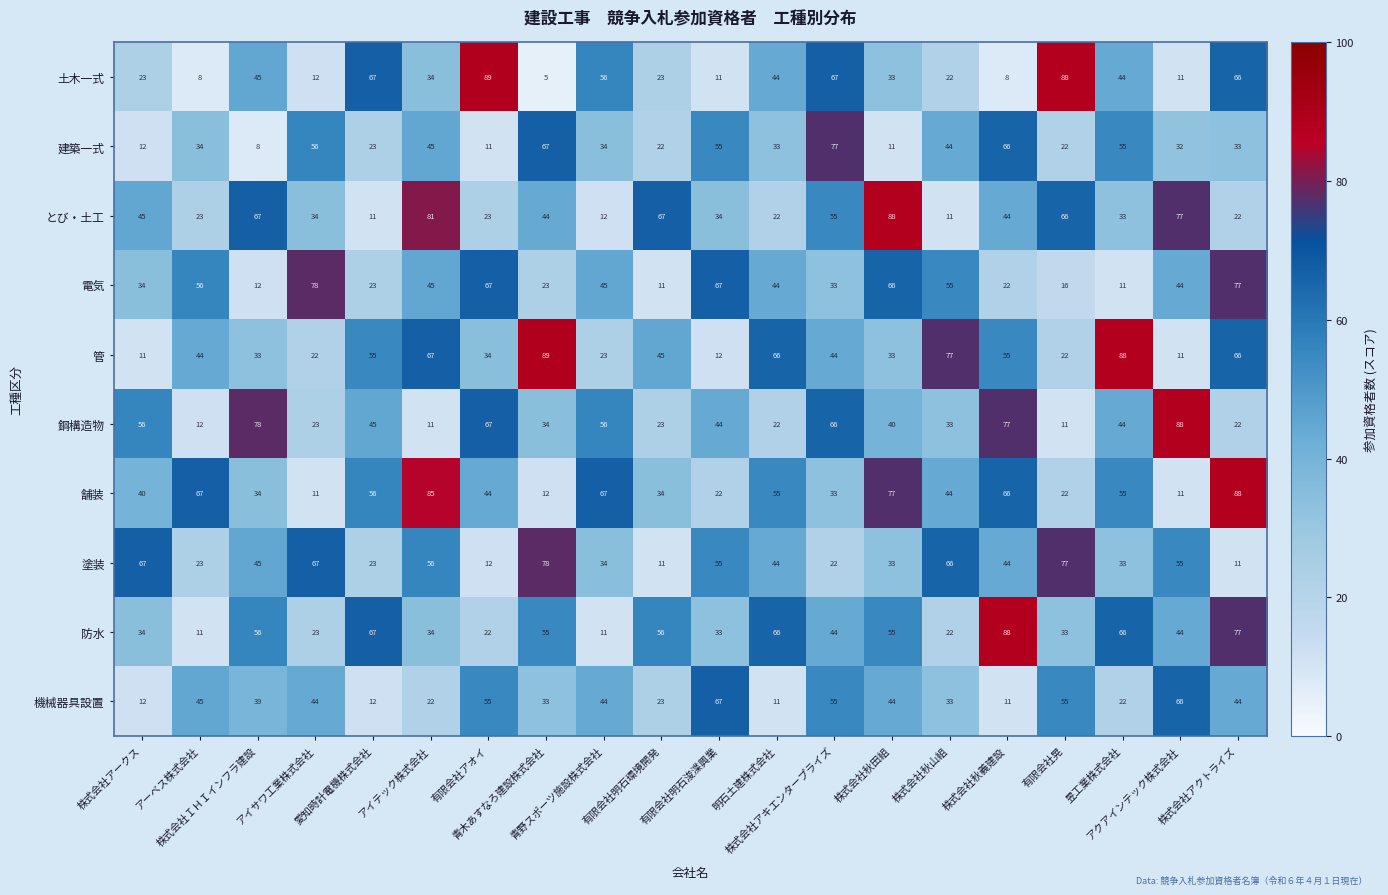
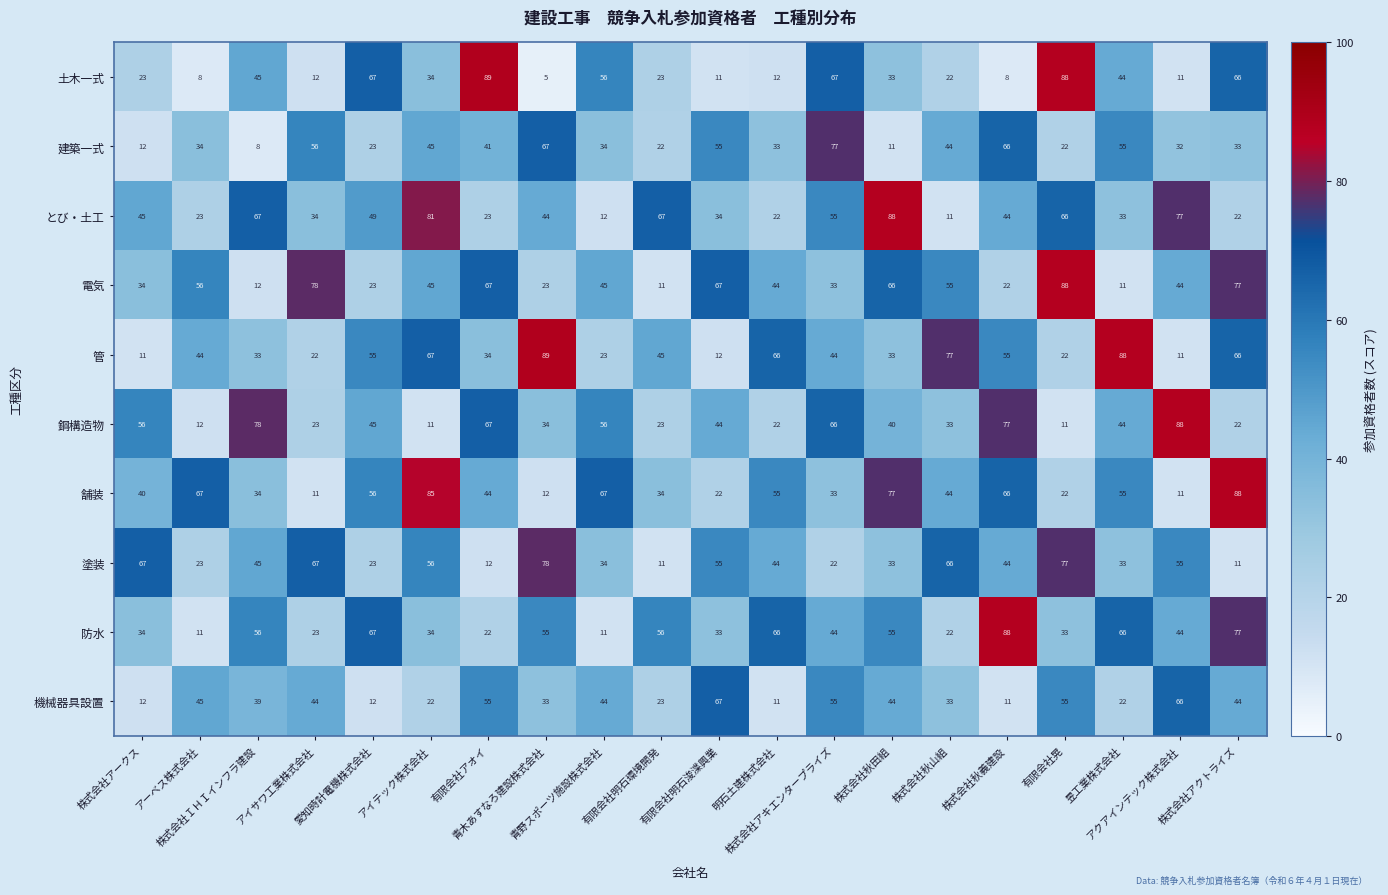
  {
    "土木一式": {
      "株式会社アークス": 23,
      "アーベス株式会社": 8,
      "株式会社ＩＨＩインフラ建設": 45,
      "アイサワ工業株式会社": 12,
      "愛知時計電機株式会社": 67,
      "アイテック株式会社": 34,
      "有限会社アオイ": 89,
      "青木あすなろ建設株式会社": 5,
      "青野スポーツ施設株式会社": 56,
      "有限会社明石環境開発": 23,
      "有限会社明石浚渫興業": 11,
-     "明石土建株式会社": 44,
+     "明石土建株式会社": 12,
      "株式会社アキエンタープライズ": 67,
      "株式会社秋田組": 33,
      "株式会社秋山組": 22,
      "株式会社秋義建設": 8,
      "有限会社晃": 88,
      "昱工業株式会社": 44,
      "アクアインテック株式会社": 11,
      "株式会社アクトライズ": 66
    },
    "建築一式": {
      "株式会社アークス": 12,
      "アーベス株式会社": 34,
      "株式会社ＩＨＩインフラ建設": 8,
      "アイサワ工業株式会社": 56,
      "愛知時計電機株式会社": 23,
      "アイテック株式会社": 45,
-     "有限会社アオイ": 11,
+     "有限会社アオイ": 41,
      "青木あすなろ建設株式会社": 67,
      "青野スポーツ施設株式会社": 34,
      "有限会社明石環境開発": 22,
      "有限会社明石浚渫興業": 55,
      "明石土建株式会社": 33,
      "株式会社アキエンタープライズ": 77,
      "株式会社秋田組": 11,
      "株式会社秋山組": 44,
      "株式会社秋義建設": 66,
      "有限会社晃": 22,
      "昱工業株式会社": 55,
      "アクアインテック株式会社": 32,
      "株式会社アクトライズ": 33
    },
    "とび・土工": {
      "株式会社アークス": 45,
      "アーベス株式会社": 23,
      "株式会社ＩＨＩインフラ建設": 67,
      "アイサワ工業株式会社": 34,
-     "愛知時計電機株式会社": 11,
+     "愛知時計電機株式会社": 49,
      "アイテック株式会社": 81,
      "有限会社アオイ": 23,
      "青木あすなろ建設株式会社": 44,
      "青野スポーツ施設株式会社": 12,
      "有限会社明石環境開発": 67,
      "有限会社明石浚渫興業": 34,
      "明石土建株式会社": 22,
      "株式会社アキエンタープライズ": 55,
      "株式会社秋田組": 88,
      "株式会社秋山組": 11,
      "株式会社秋義建設": 44,
      "有限会社晃": 66,
      "昱工業株式会社": 33,
      "アクアインテック株式会社": 77,
      "株式会社アクトライズ": 22
    },
    "電気": {
      "株式会社アークス": 34,
      "アーベス株式会社": 56,
      "株式会社ＩＨＩインフラ建設": 12,
      "アイサワ工業株式会社": 78,
      "愛知時計電機株式会社": 23,
      "アイテック株式会社": 45,
      "有限会社アオイ": 67,
      "青木あすなろ建設株式会社": 23,
      "青野スポーツ施設株式会社": 45,
      "有限会社明石環境開発": 11,
      "有限会社明石浚渫興業": 67,
      "明石土建株式会社": 44,
      "株式会社アキエンタープライズ": 33,
      "株式会社秋田組": 66,
      "株式会社秋山組": 55,
      "株式会社秋義建設": 22,
-     "有限会社晃": 16,
+     "有限会社晃": 88,
      "昱工業株式会社": 11,
      "アクアインテック株式会社": 44,
      "株式会社アクトライズ": 77
    },
    "管": {
      "株式会社アークス": 11,
      "アーベス株式会社": 44,
      "株式会社ＩＨＩインフラ建設": 33,
      "アイサワ工業株式会社": 22,
      "愛知時計電機株式会社": 55,
      "アイテック株式会社": 67,
      "有限会社アオイ": 34,
      "青木あすなろ建設株式会社": 89,
      "青野スポーツ施設株式会社": 23,
      "有限会社明石環境開発": 45,
      "有限会社明石浚渫興業": 12,
      "明石土建株式会社": 66,
      "株式会社アキエンタープライズ": 44,
      "株式会社秋田組": 33,
      "株式会社秋山組": 77,
      "株式会社秋義建設": 55,
      "有限会社晃": 22,
      "昱工業株式会社": 88,
      "アクアインテック株式会社": 11,
      "株式会社アクトライズ": 66
    },
    "鋼構造物": {
      "株式会社アークス": 56,
      "アーベス株式会社": 12,
      "株式会社ＩＨＩインフラ建設": 78,
      "アイサワ工業株式会社": 23,
      "愛知時計電機株式会社": 45,
      "アイテック株式会社": 11,
      "有限会社アオイ": 67,
      "青木あすなろ建設株式会社": 34,
      "青野スポーツ施設株式会社": 56,
      "有限会社明石環境開発": 23,
      "有限会社明石浚渫興業": 44,
      "明石土建株式会社": 22,
      "株式会社アキエンタープライズ": 66,
      "株式会社秋田組": 40,
      "株式会社秋山組": 33,
      "株式会社秋義建設": 77,
      "有限会社晃": 11,
      "昱工業株式会社": 44,
      "アクアインテック株式会社": 88,
      "株式会社アクトライズ": 22
    },
    "舗装": {
      "株式会社アークス": 40,
      "アーベス株式会社": 67,
      "株式会社ＩＨＩインフラ建設": 34,
      "アイサワ工業株式会社": 11,
      "愛知時計電機株式会社": 56,
      "アイテック株式会社": 85,
      "有限会社アオイ": 44,
      "青木あすなろ建設株式会社": 12,
      "青野スポーツ施設株式会社": 67,
      "有限会社明石環境開発": 34,
      "有限会社明石浚渫興業": 22,
      "明石土建株式会社": 55,
      "株式会社アキエンタープライズ": 33,
      "株式会社秋田組": 77,
      "株式会社秋山組": 44,
      "株式会社秋義建設": 66,
      "有限会社晃": 22,
      "昱工業株式会社": 55,
      "アクアインテック株式会社": 11,
      "株式会社アクトライズ": 88
    },
    "塗装": {
      "株式会社アークス": 67,
      "アーベス株式会社": 23,
      "株式会社ＩＨＩインフラ建設": 45,
      "アイサワ工業株式会社": 67,
      "愛知時計電機株式会社": 23,
      "アイテック株式会社": 56,
      "有限会社アオイ": 12,
      "青木あすなろ建設株式会社": 78,
      "青野スポーツ施設株式会社": 34,
      "有限会社明石環境開発": 11,
      "有限会社明石浚渫興業": 55,
      "明石土建株式会社": 44,
      "株式会社アキエンタープライズ": 22,
      "株式会社秋田組": 33,
      "株式会社秋山組": 66,
      "株式会社秋義建設": 44,
      "有限会社晃": 77,
      "昱工業株式会社": 33,
      "アクアインテック株式会社": 55,
      "株式会社アクトライズ": 11
    },
    "防水": {
      "株式会社アークス": 34,
      "アーベス株式会社": 11,
      "株式会社ＩＨＩインフラ建設": 56,
      "アイサワ工業株式会社": 23,
      "愛知時計電機株式会社": 67,
      "アイテック株式会社": 34,
      "有限会社アオイ": 22,
      "青木あすなろ建設株式会社": 55,
      "青野スポーツ施設株式会社": 11,
      "有限会社明石環境開発": 56,
      "有限会社明石浚渫興業": 33,
      "明石土建株式会社": 66,
      "株式会社アキエンタープライズ": 44,
      "株式会社秋田組": 55,
      "株式会社秋山組": 22,
      "株式会社秋義建設": 88,
      "有限会社晃": 33,
      "昱工業株式会社": 66,
      "アクアインテック株式会社": 44,
      "株式会社アクトライズ": 77
    },
    "機械器具設置": {
      "株式会社アークス": 12,
      "アーベス株式会社": 45,
      "株式会社ＩＨＩインフラ建設": 39,
      "アイサワ工業株式会社": 44,
      "愛知時計電機株式会社": 12,
      "アイテック株式会社": 22,
      "有限会社アオイ": 55,
      "青木あすなろ建設株式会社": 33,
      "青野スポーツ施設株式会社": 44,
      "有限会社明石環境開発": 23,
      "有限会社明石浚渫興業": 67,
      "明石土建株式会社": 11,
      "株式会社アキエンタープライズ": 55,
      "株式会社秋田組": 44,
      "株式会社秋山組": 33,
      "株式会社秋義建設": 11,
      "有限会社晃": 55,
      "昱工業株式会社": 22,
      "アクアインテック株式会社": 66,
      "株式会社アクトライズ": 44
    }
  }
